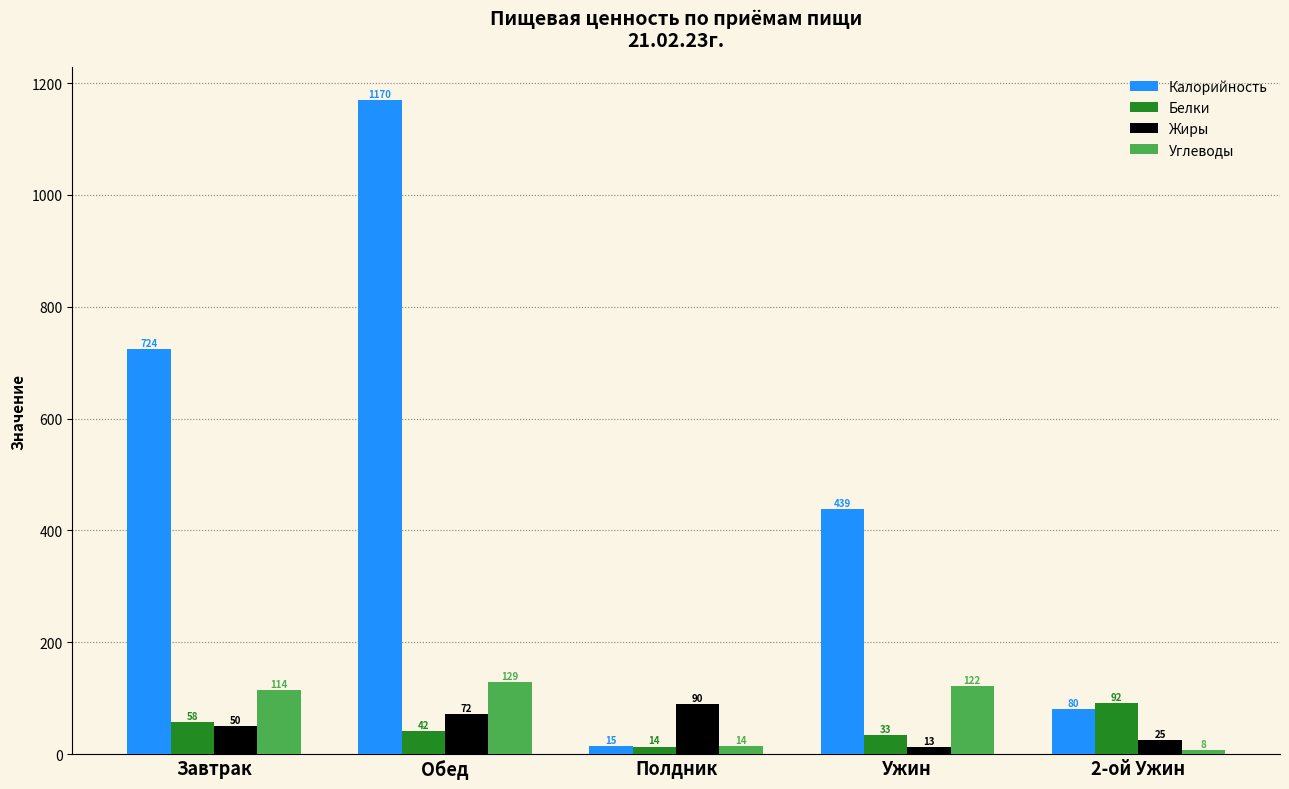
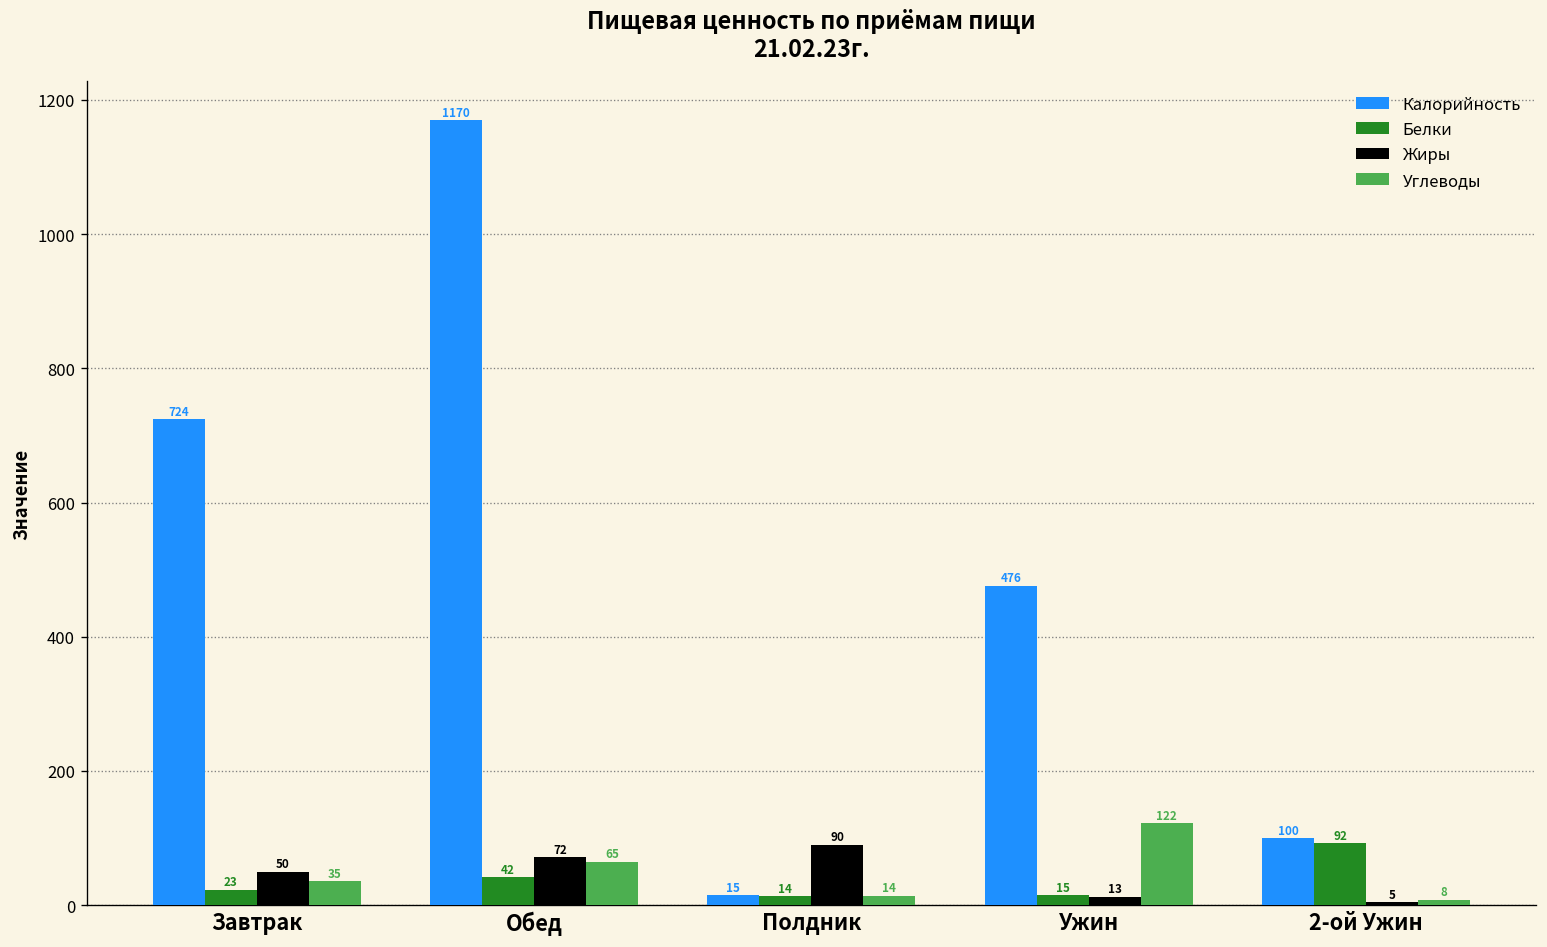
  {
    "Калорийность": {
      "Завтрак": 724,
      "Обед": 1170,
      "Полдник": 15,
-     "Ужин": 439,
-     "2-ой Ужин": 80
+     "Ужин": 476,
+     "2-ой Ужин": 100
    },
    "Белки": {
-     "Завтрак": 58,
+     "Завтрак": 23,
      "Обед": 42,
      "Полдник": 14,
-     "Ужин": 33,
+     "Ужин": 15,
      "2-ой Ужин": 92
    },
    "Жиры": {
      "Завтрак": 50,
      "Обед": 72,
      "Полдник": 90,
      "Ужин": 13,
-     "2-ой Ужин": 25
+     "2-ой Ужин": 5
    },
    "Углеводы": {
-     "Завтрак": 114,
-     "Обед": 129,
+     "Завтрак": 35,
+     "Обед": 65,
      "Полдник": 14,
      "Ужин": 122,
      "2-ой Ужин": 8
    }
  }
